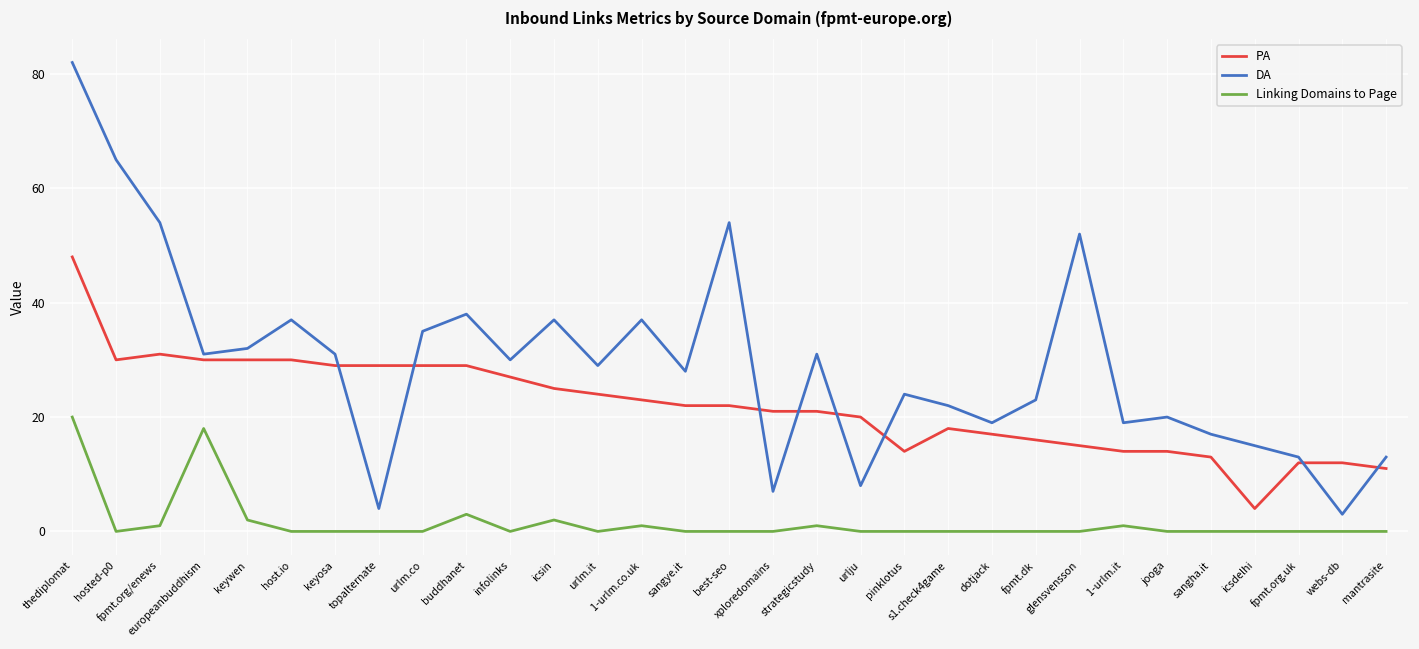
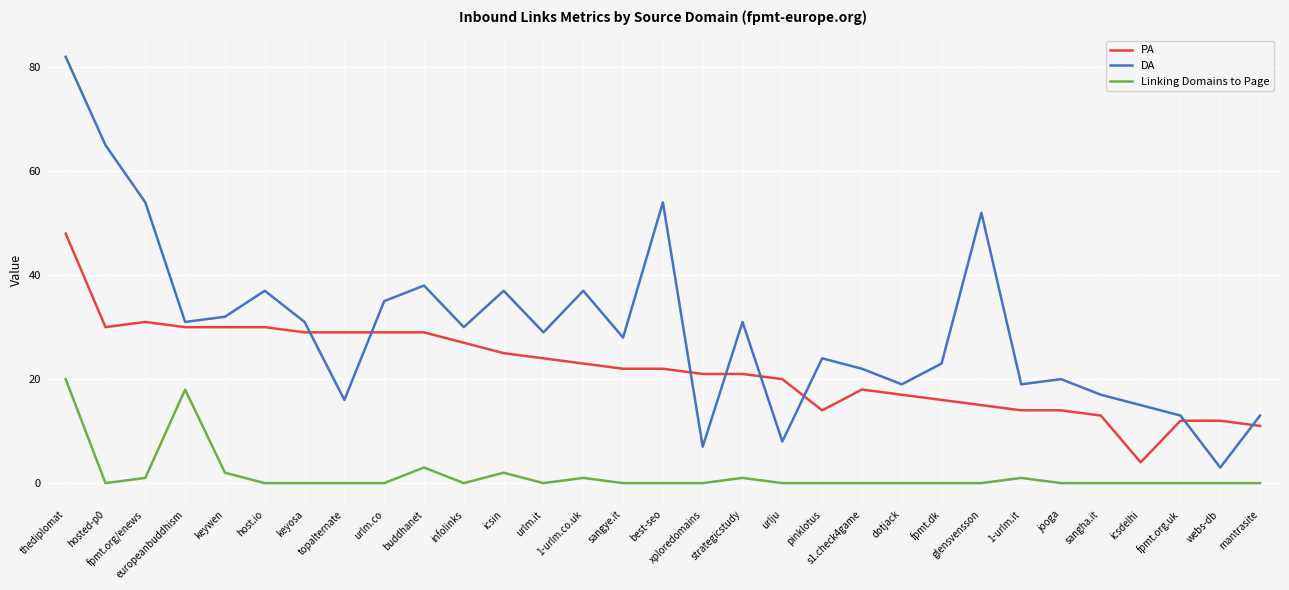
  {
    "PA": {
      "thediplomat": 48,
      "hosted-p0": 30,
      "fpmt.org/enews": 31,
      "europeanbuddhism": 30,
      "keywen": 30,
      "host.io": 30,
      "keyosa": 29,
      "topalternate": 29,
      "urlm.co": 29,
      "buddhanet": 29,
      "infolinks": 27,
      "icsin": 25,
      "urlm.it": 24,
      "1-urlm.co.uk": 23,
      "sangye.it": 22,
      "best-seo": 22,
      "xploredomains": 21,
      "strategicstudy": 21,
      "urlju": 20,
      "pinklotus": 14,
      "s1.check4game": 18,
      "dotjack": 17,
      "fpmt.dk": 16,
      "glensvensson": 15,
      "1-urlm.it": 14,
      "jooga": 14,
      "sangha.it": 13,
      "icsdelhi": 4,
      "fpmt.org.uk": 12,
      "webs-db": 12,
      "mantrasite": 11
    },
    "DA": {
      "thediplomat": 82,
      "hosted-p0": 65,
      "fpmt.org/enews": 54,
      "europeanbuddhism": 31,
      "keywen": 32,
      "host.io": 37,
      "keyosa": 31,
-     "topalternate": 4,
+     "topalternate": 16,
      "urlm.co": 35,
      "buddhanet": 38,
      "infolinks": 30,
      "icsin": 37,
      "urlm.it": 29,
      "1-urlm.co.uk": 37,
      "sangye.it": 28,
      "best-seo": 54,
      "xploredomains": 7,
      "strategicstudy": 31,
      "urlju": 8,
      "pinklotus": 24,
      "s1.check4game": 22,
      "dotjack": 19,
      "fpmt.dk": 23,
      "glensvensson": 52,
      "1-urlm.it": 19,
      "jooga": 20,
      "sangha.it": 17,
      "icsdelhi": 15,
      "fpmt.org.uk": 13,
      "webs-db": 3,
      "mantrasite": 13
    },
    "Linking Domains to Page": {
      "thediplomat": 20,
      "hosted-p0": 0,
      "fpmt.org/enews": 1,
      "europeanbuddhism": 18,
      "keywen": 2,
      "host.io": 0,
      "keyosa": 0,
      "topalternate": 0,
      "urlm.co": 0,
      "buddhanet": 3,
      "infolinks": 0,
      "icsin": 2,
      "urlm.it": 0,
      "1-urlm.co.uk": 1,
      "sangye.it": 0,
      "best-seo": 0,
      "xploredomains": 0,
      "strategicstudy": 1,
      "urlju": 0,
      "pinklotus": 0,
      "s1.check4game": 0,
      "dotjack": 0,
      "fpmt.dk": 0,
      "glensvensson": 0,
      "1-urlm.it": 1,
      "jooga": 0,
      "sangha.it": 0,
      "icsdelhi": 0,
      "fpmt.org.uk": 0,
      "webs-db": 0,
      "mantrasite": 0
    }
  }
